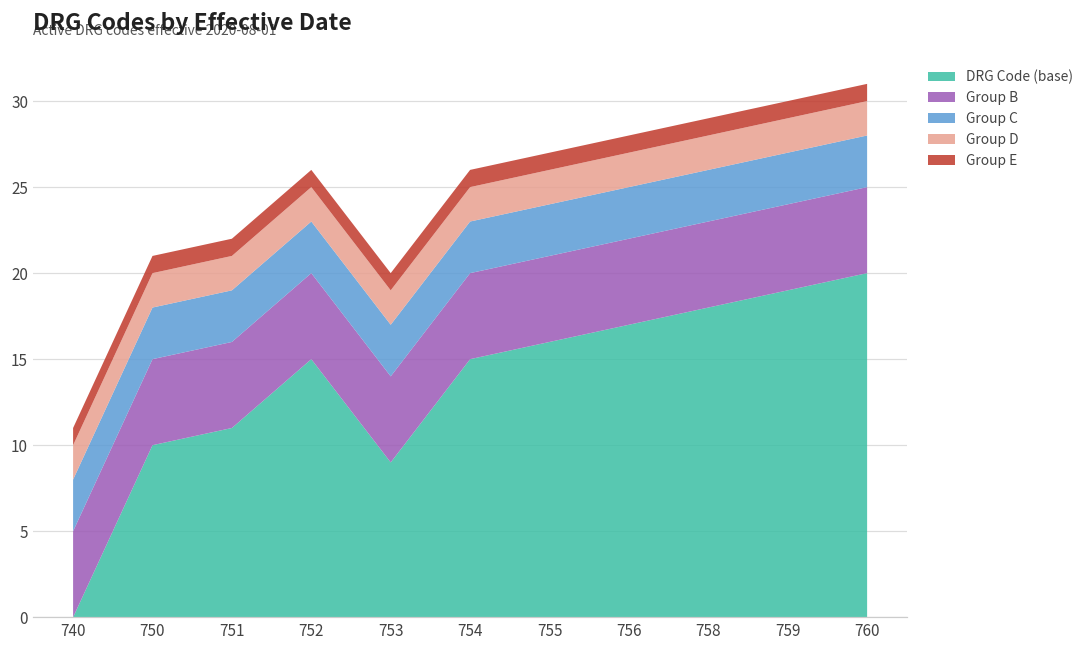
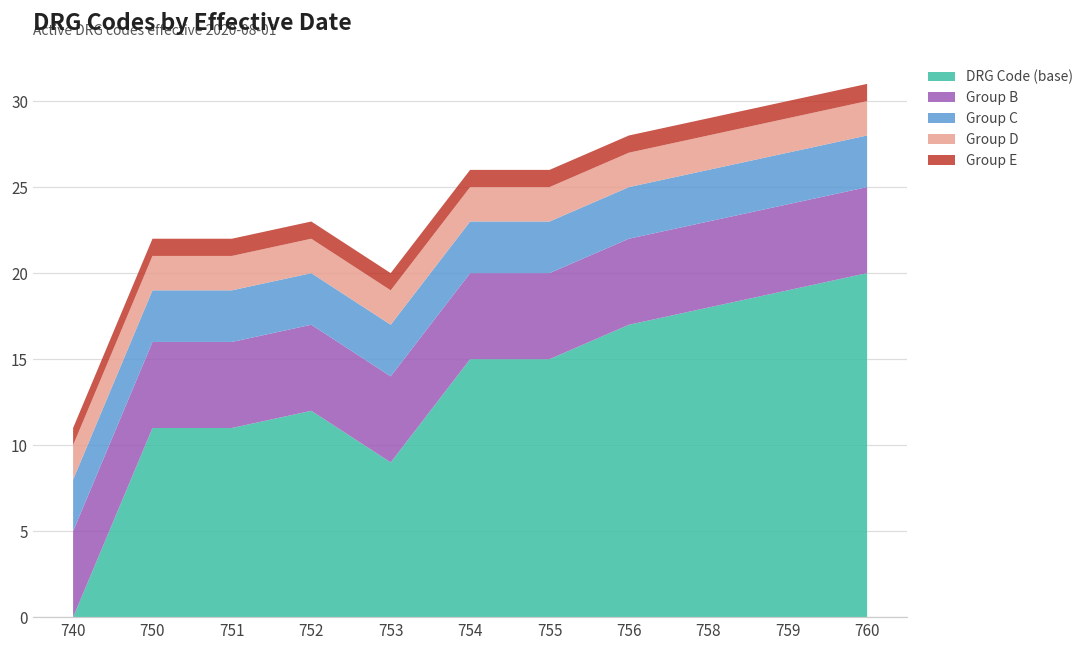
  {
    "DRG Code (base)": {
      "740": 0.0,
-     "750": 10.0,
+     "750": 11.0,
      "751": 11.0,
-     "752": 15.0,
+     "752": 12.0,
      "753": 9.0,
      "754": 15.0,
-     "755": 16.0,
+     "755": 15.0,
      "756": 17.0,
      "758": 18.0,
      "759": 19.0,
      "760": 20.0
    },
    "Group B": {
      "740": 5.0,
      "750": 5.0,
      "751": 5.0,
      "752": 5.0,
      "753": 5.0,
      "754": 5.0,
      "755": 5.0,
      "756": 5.0,
      "758": 5.0,
      "759": 5.0,
      "760": 5.0
    },
    "Group C": {
      "740": 3.0,
      "750": 3.0,
      "751": 3.0,
      "752": 3.0,
      "753": 3.0,
      "754": 3.0,
      "755": 3.0,
      "756": 3.0,
      "758": 3.0,
      "759": 3.0,
      "760": 3.0
    },
    "Group D": {
      "740": 2.0,
      "750": 2.0,
      "751": 2.0,
      "752": 2.0,
      "753": 2.0,
      "754": 2.0,
      "755": 2.0,
      "756": 2.0,
      "758": 2.0,
      "759": 2.0,
      "760": 2.0
    },
    "Group E": {
      "740": 1.0,
      "750": 1.0,
      "751": 1.0,
      "752": 1.0,
      "753": 1.0,
      "754": 1.0,
      "755": 1.0,
      "756": 1.0,
      "758": 1.0,
      "759": 1.0,
      "760": 1.0
    }
  }
